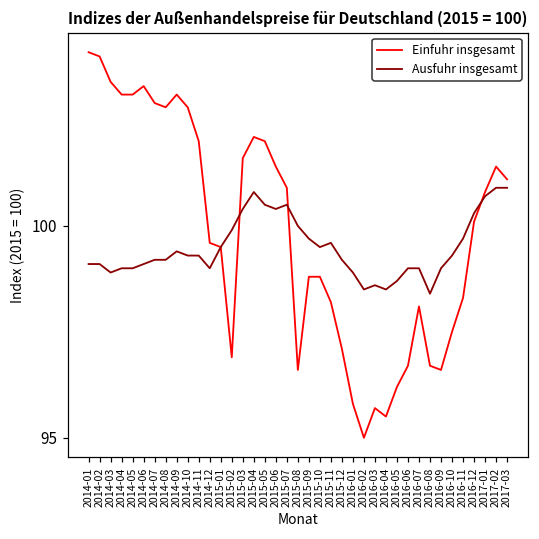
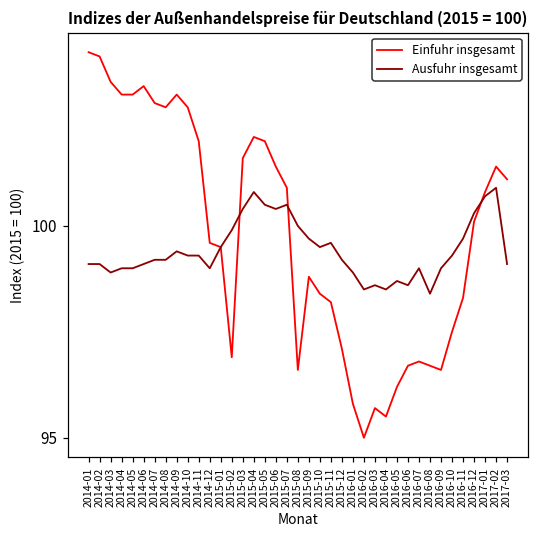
  {
    "Einfuhr insgesamt": {
      "2014-01": 104.1,
      "2014-02": 104.0,
      "2014-03": 103.4,
      "2014-04": 103.1,
      "2014-05": 103.1,
      "2014-06": 103.3,
      "2014-07": 102.9,
      "2014-08": 102.8,
      "2014-09": 103.1,
      "2014-10": 102.8,
      "2014-11": 102.0,
      "2014-12": 99.6,
      "2015-02": 96.9,
      "2015-03": 101.6,
      "2015-04": 102.1,
      "2015-05": 102.0,
      "2015-06": 101.4,
      "2015-07": 100.9,
      "2015-08": 96.6,
      "2015-09": 98.8,
-     "2015-10": 98.8,
+     "2015-10": 98.4,
      "2015-11": 98.2,
      "2015-12": 97.1,
      "2016-01": 95.8,
      "2016-02": 95.0,
      "2016-03": 95.7,
      "2016-04": 95.5,
      "2016-05": 96.2,
      "2016-06": 96.7,
-     "2016-07": 98.1,
+     "2016-07": 96.8,
      "2016-08": 96.7,
      "2016-09": 96.6,
      "2016-10": 97.5,
      "2016-11": 98.3,
      "2016-12": 100.1,
      "2017-01": 100.8,
      "2017-02": 101.4,
      "2017-03": 101.1
    },
    "Ausfuhr insgesamt": {
      "2014-01": 99.1,
      "2014-02": 99.1,
      "2014-03": 98.9,
      "2014-04": 99.0,
      "2014-05": 99.0,
      "2014-06": 99.1,
      "2014-07": 99.2,
      "2014-08": 99.2,
      "2014-09": 99.4,
      "2014-10": 99.3,
      "2014-11": 99.3,
      "2014-12": 99.0,
      "2015-02": 99.9,
      "2015-03": 100.4,
      "2015-04": 100.8,
      "2015-05": 100.5,
      "2015-06": 100.4,
      "2015-07": 100.5,
      "2015-08": 100.0,
      "2015-09": 99.7,
      "2015-10": 99.5,
      "2015-11": 99.6,
      "2015-12": 99.2,
      "2016-01": 98.9,
      "2016-02": 98.5,
      "2016-03": 98.6,
      "2016-04": 98.5,
      "2016-05": 98.7,
-     "2016-06": 99.0,
+     "2016-06": 98.6,
      "2016-07": 99.0,
      "2016-08": 98.4,
      "2016-09": 99.0,
      "2016-10": 99.3,
      "2016-11": 99.7,
      "2016-12": 100.3,
      "2017-01": 100.7,
      "2017-02": 100.9,
-     "2017-03": 100.9
+     "2017-03": 99.1
    }
  }
